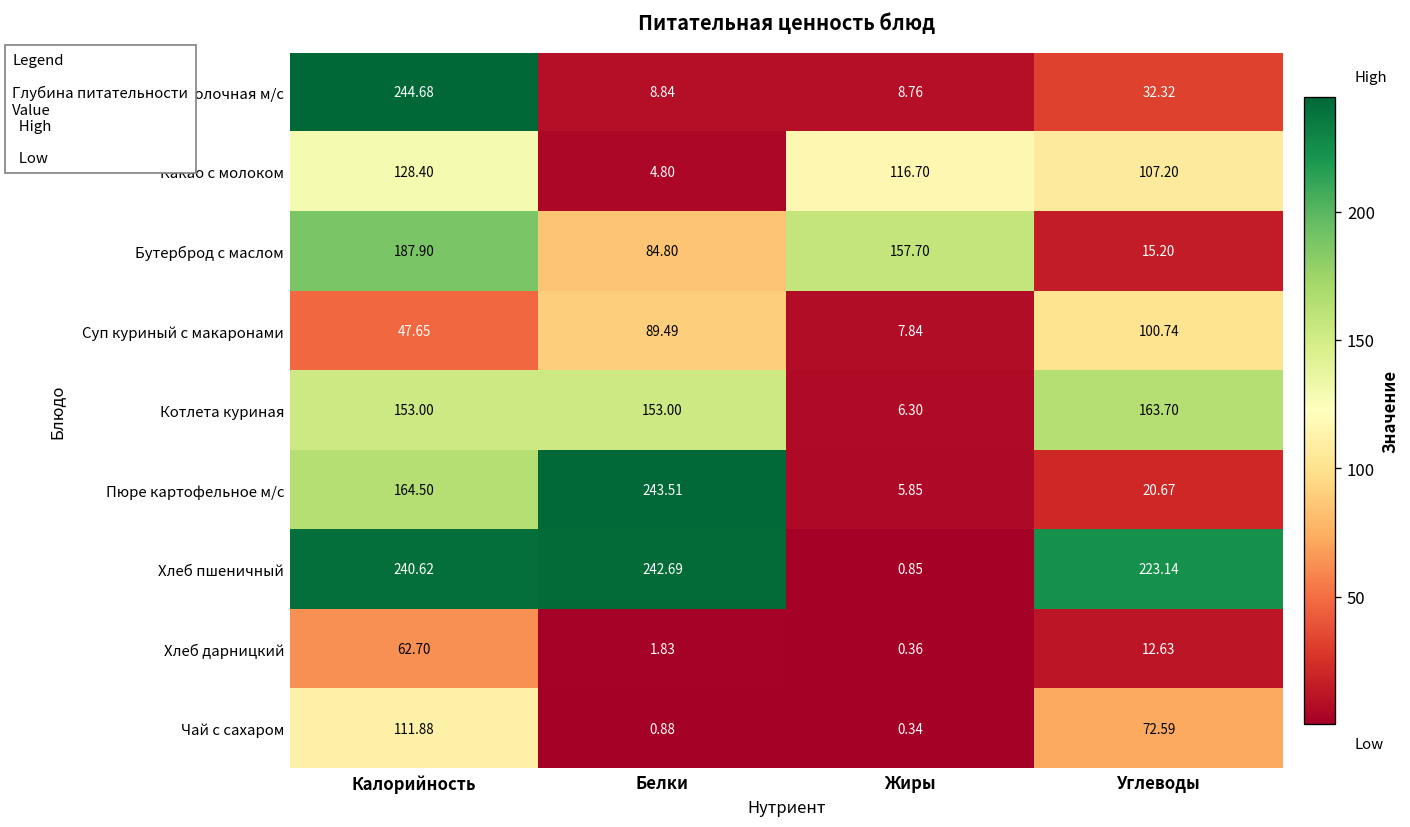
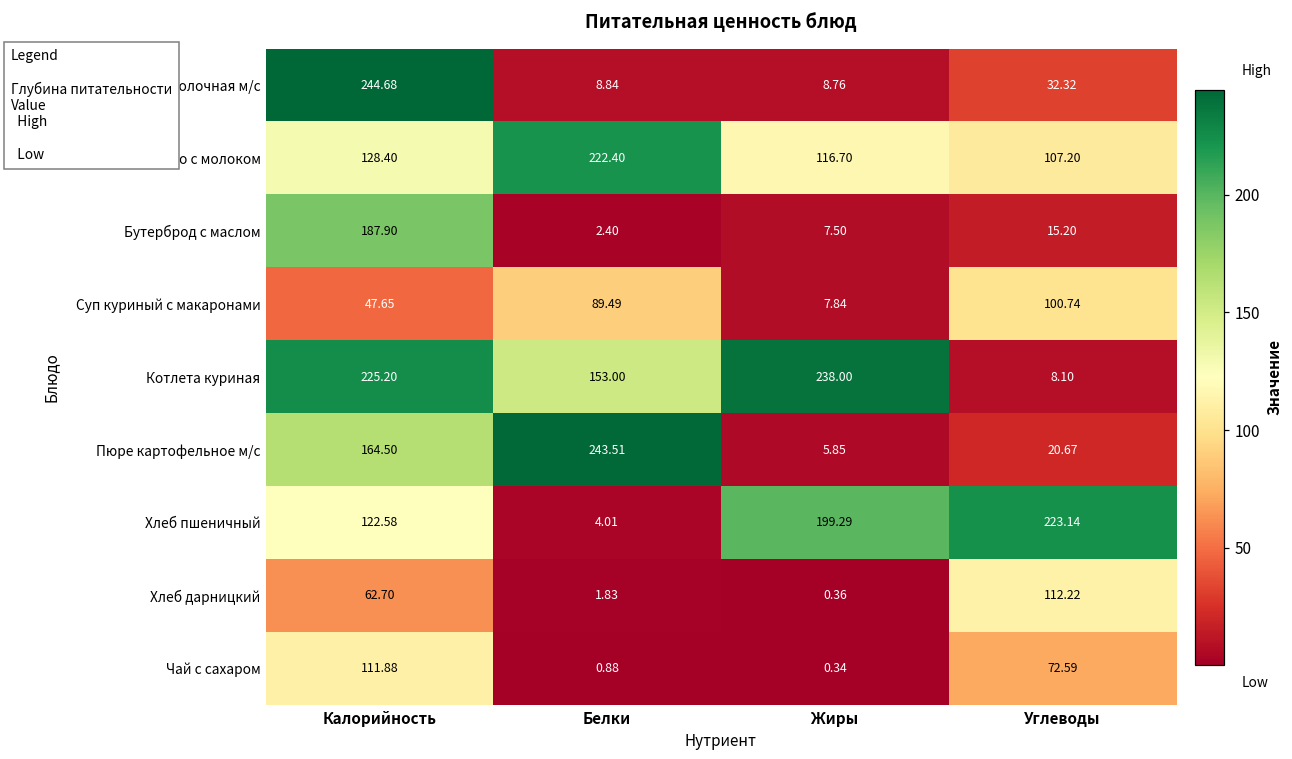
  {
    "Каша пшенная молочная м/с": {
      "Калорийность": 244.68,
      "Белки": 8.84,
      "Жиры": 8.76,
      "Углеводы": 32.32
    },
    "Какао с молоком": {
      "Калорийность": 128.40,
-     "Белки": 4.80,
+     "Белки": 222.40,
      "Жиры": 116.70,
      "Углеводы": 107.20
    },
    "Бутерброд с маслом": {
      "Калорийность": 187.90,
-     "Белки": 84.80,
-     "Жиры": 157.70,
+     "Белки": 2.40,
+     "Жиры": 7.50,
      "Углеводы": 15.20
    },
    "Суп куриный с макаронами": {
      "Калорийность": 47.65,
      "Белки": 89.49,
      "Жиры": 7.84,
      "Углеводы": 100.74
    },
    "Котлета куриная": {
-     "Калорийность": 153.00,
+     "Калорийность": 225.20,
      "Белки": 153.00,
-     "Жиры": 6.30,
-     "Углеводы": 163.70
+     "Жиры": 238.00,
+     "Углеводы": 8.10
    },
    "Пюре картофельное м/с": {
      "Калорийность": 164.50,
      "Белки": 243.51,
      "Жиры": 5.85,
      "Углеводы": 20.67
    },
    "Хлеб пшеничный": {
-     "Калорийность": 240.62,
-     "Белки": 242.69,
-     "Жиры": 0.85,
+     "Калорийность": 122.58,
+     "Белки": 4.01,
+     "Жиры": 199.29,
      "Углеводы": 223.14
    },
    "Хлеб дарницкий": {
      "Калорийность": 62.70,
      "Белки": 1.83,
      "Жиры": 0.36,
-     "Углеводы": 12.63
+     "Углеводы": 112.22
    },
    "Чай с сахаром": {
      "Калорийность": 111.88,
      "Белки": 0.88,
      "Жиры": 0.34,
      "Углеводы": 72.59
    }
  }
